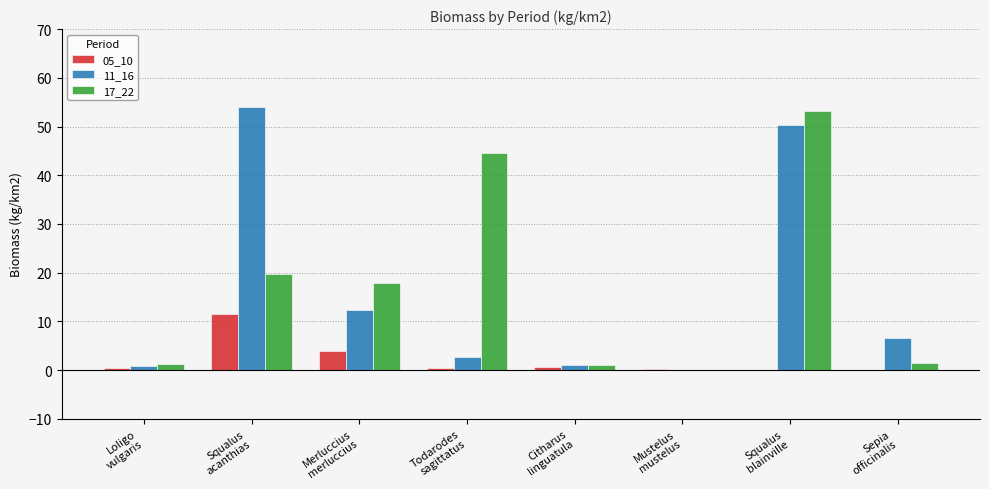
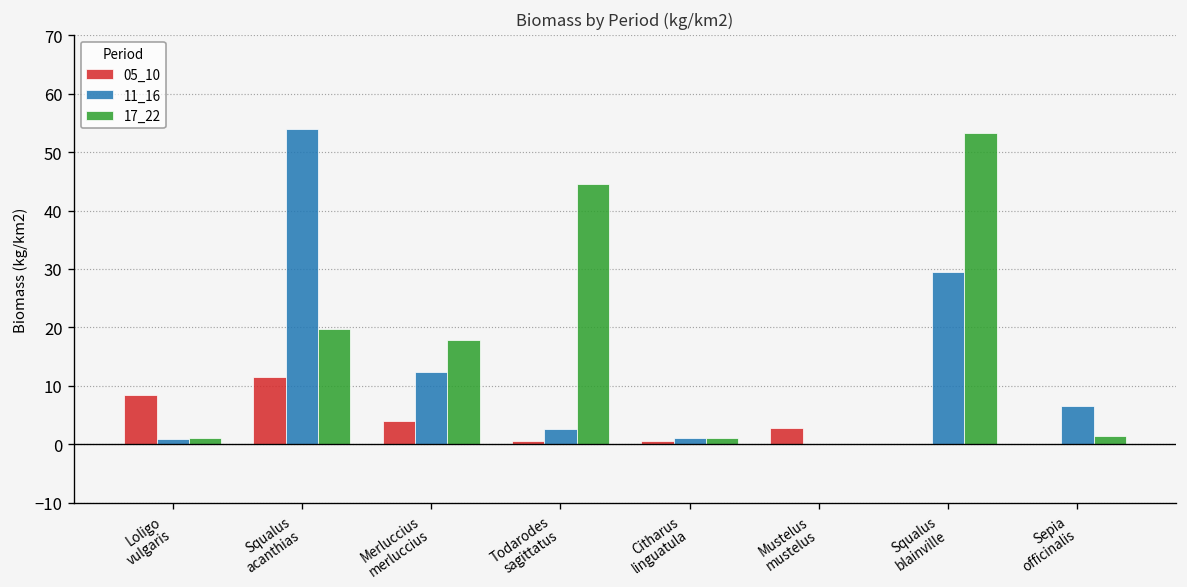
  {
    "05_10": {
-     "Loligo vulgaris": 0,
+     "Loligo vulgaris": 8,
      "Squalus acanthias": 12,
      "Merluccius merluccius": 4,
      "Todarodes sagittatus": 1,
      "Citharus linguatula": 1,
-     "Mustelus mustelus": 0,
+     "Mustelus mustelus": 3,
      "Squalus blainville": 0,
      "Sepia officinalis": 0
    },
    "11_16": {
      "Loligo vulgaris": 1,
      "Squalus acanthias": 54,
      "Merluccius merluccius": 12,
      "Todarodes sagittatus": 3,
      "Citharus linguatula": 1,
      "Mustelus mustelus": 0,
-     "Squalus blainville": 50,
+     "Squalus blainville": 29,
      "Sepia officinalis": 7
    },
    "17_22": {
      "Loligo vulgaris": 1,
      "Squalus acanthias": 20,
      "Merluccius merluccius": 18,
      "Todarodes sagittatus": 45,
      "Citharus linguatula": 1,
      "Mustelus mustelus": 0,
      "Squalus blainville": 53,
      "Sepia officinalis": 1
    }
  }
